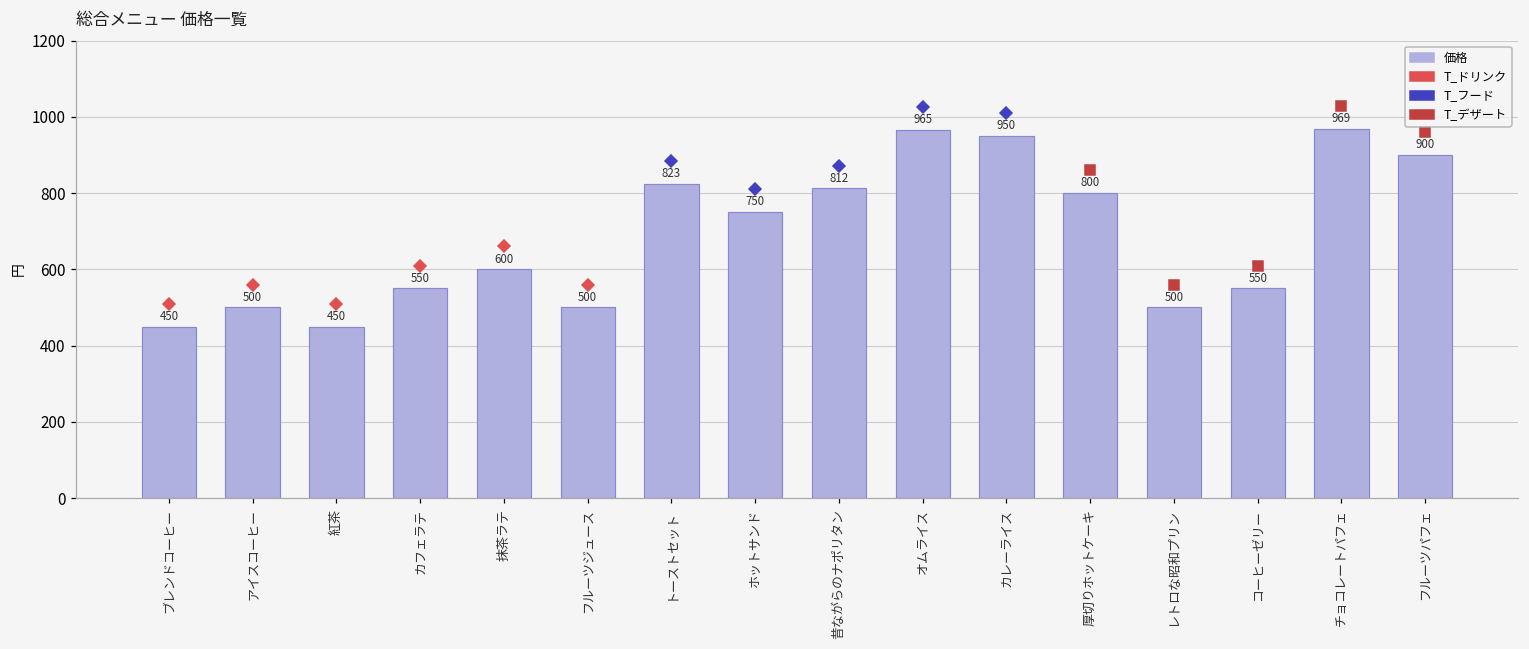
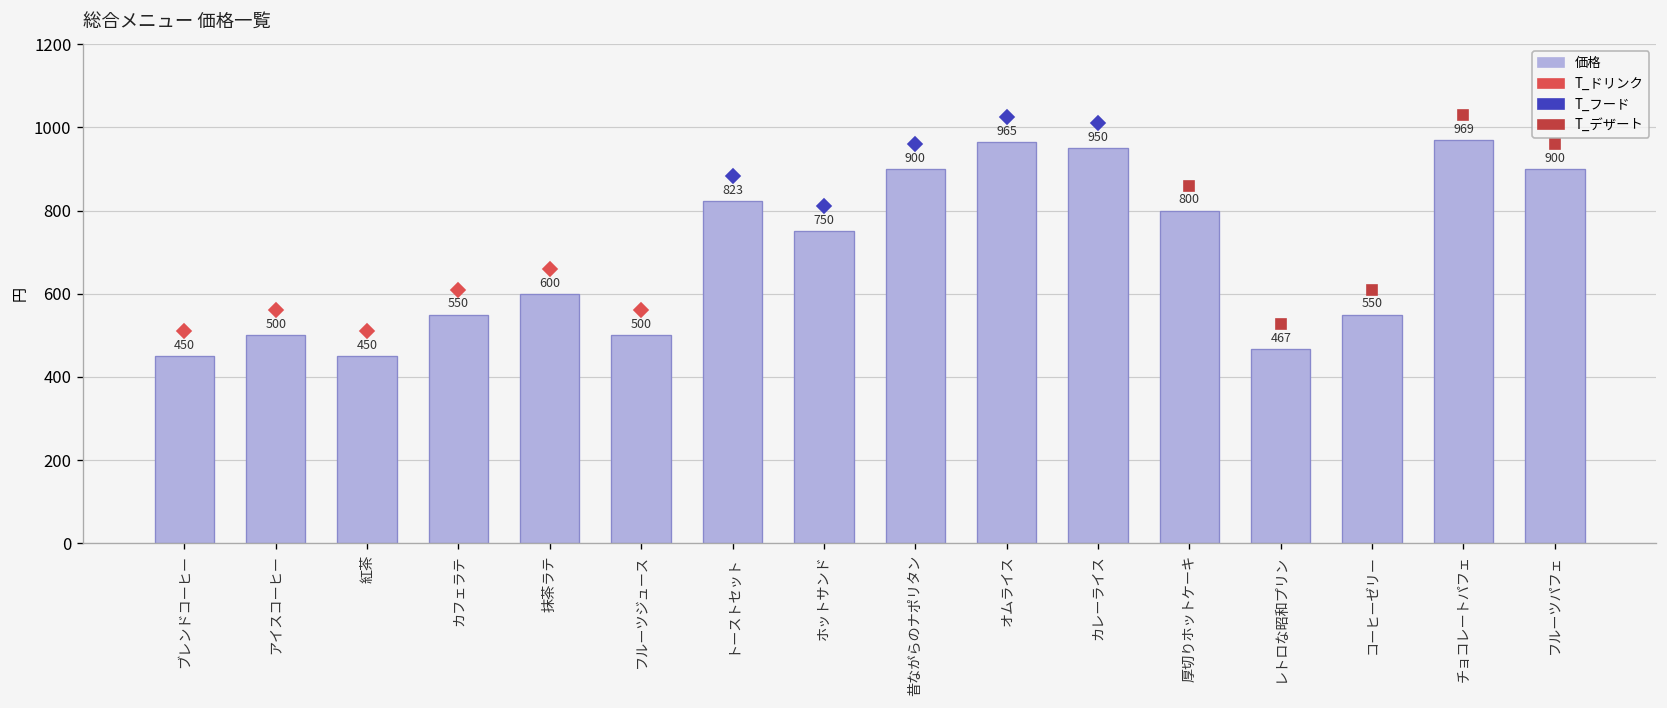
  {
    "価格": {
      "ブレンドコーヒー": 450,
      "アイスコーヒー": 500,
      "紅茶": 450,
      "カフェラテ": 550,
      "抹茶ラテ": 600,
      "フルーツジュース": 500,
      "トーストセット": 823,
      "ホットサンド": 750,
-     "昔ながらのナポリタン": 812,
+     "昔ながらのナポリタン": 900,
      "オムライス": 965,
      "カレーライス": 950,
      "厚切りホットケーキ": 800,
-     "レトロな昭和プリン": 500,
+     "レトロな昭和プリン": 467,
      "コーヒーゼリー": 550,
      "チョコレートパフェ": 969,
      "フルーツパフェ": 900
    }
  }
